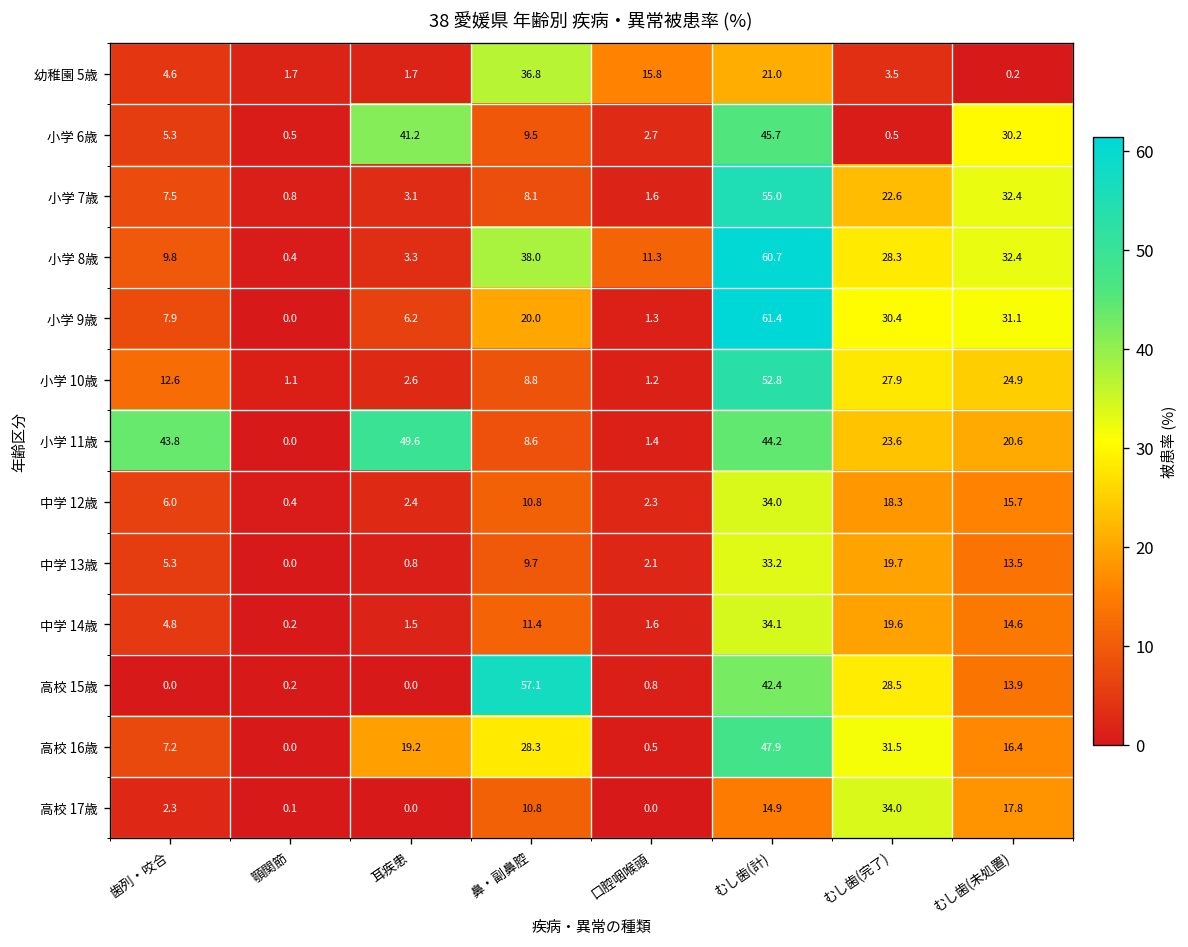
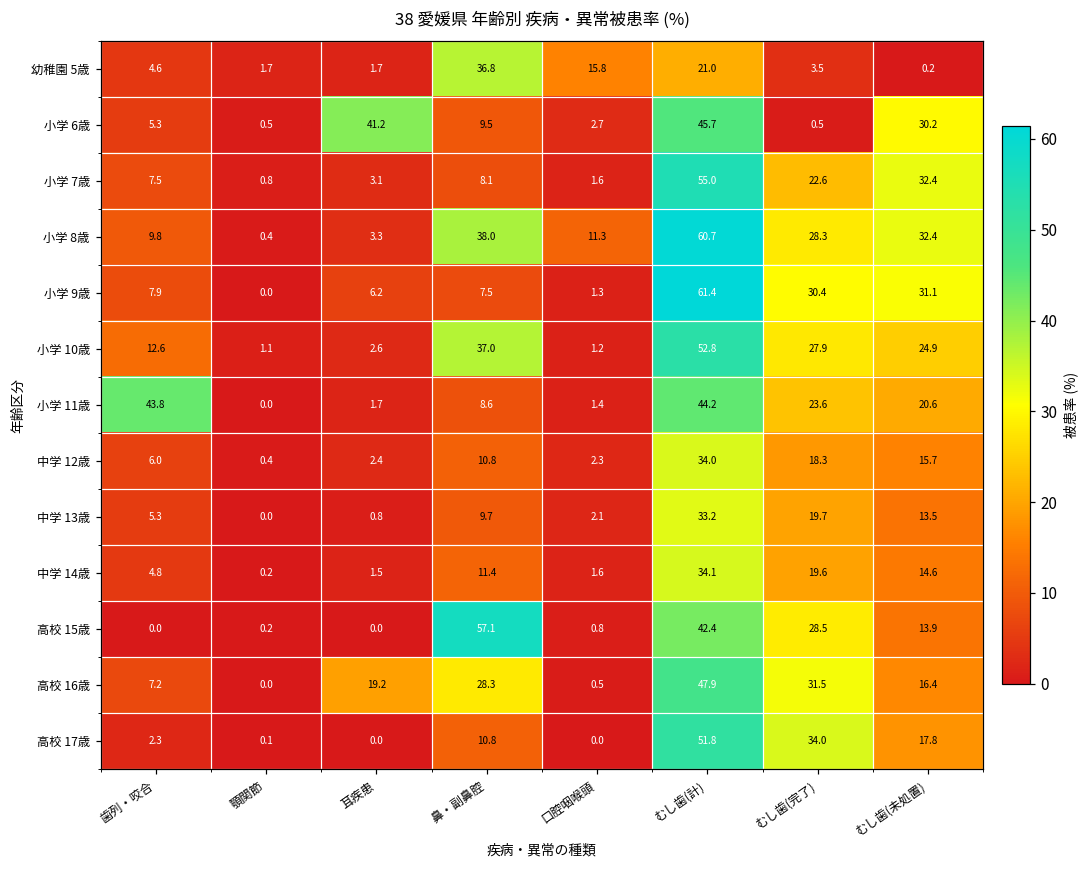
  {
    "幼稚園 5歳": {
      "歯列・咬合": 4.6,
      "顎関節": 1.7,
      "耳疾患": 1.7,
      "鼻・副鼻腔": 36.8,
      "口腔咽喉頭": 15.8,
      "むし歯(計)": 21.0,
      "むし歯(完了)": 3.5,
      "むし歯(未処置)": 0.2
    },
    "小学 6歳": {
      "歯列・咬合": 5.3,
      "顎関節": 0.5,
      "耳疾患": 41.2,
      "鼻・副鼻腔": 9.5,
      "口腔咽喉頭": 2.7,
      "むし歯(計)": 45.7,
      "むし歯(完了)": 0.5,
      "むし歯(未処置)": 30.2
    },
    "小学 7歳": {
      "歯列・咬合": 7.5,
      "顎関節": 0.8,
      "耳疾患": 3.1,
      "鼻・副鼻腔": 8.1,
      "口腔咽喉頭": 1.6,
      "むし歯(計)": 55.0,
      "むし歯(完了)": 22.6,
      "むし歯(未処置)": 32.4
    },
    "小学 8歳": {
      "歯列・咬合": 9.8,
      "顎関節": 0.4,
      "耳疾患": 3.3,
      "鼻・副鼻腔": 38.0,
      "口腔咽喉頭": 11.3,
      "むし歯(計)": 60.7,
      "むし歯(完了)": 28.3,
      "むし歯(未処置)": 32.4
    },
    "小学 9歳": {
      "歯列・咬合": 7.9,
      "顎関節": 0.0,
      "耳疾患": 6.2,
-     "鼻・副鼻腔": 20.0,
+     "鼻・副鼻腔": 7.5,
      "口腔咽喉頭": 1.3,
      "むし歯(計)": 61.4,
      "むし歯(完了)": 30.4,
      "むし歯(未処置)": 31.1
    },
    "小学 10歳": {
      "歯列・咬合": 12.6,
      "顎関節": 1.1,
      "耳疾患": 2.6,
-     "鼻・副鼻腔": 8.8,
+     "鼻・副鼻腔": 37.0,
      "口腔咽喉頭": 1.2,
      "むし歯(計)": 52.8,
      "むし歯(完了)": 27.9,
      "むし歯(未処置)": 24.9
    },
    "小学 11歳": {
      "歯列・咬合": 43.8,
      "顎関節": 0.0,
-     "耳疾患": 49.6,
+     "耳疾患": 1.7,
      "鼻・副鼻腔": 8.6,
      "口腔咽喉頭": 1.4,
      "むし歯(計)": 44.2,
      "むし歯(完了)": 23.6,
      "むし歯(未処置)": 20.6
    },
    "中学 12歳": {
      "歯列・咬合": 6.0,
      "顎関節": 0.4,
      "耳疾患": 2.4,
      "鼻・副鼻腔": 10.8,
      "口腔咽喉頭": 2.3,
      "むし歯(計)": 34.0,
      "むし歯(完了)": 18.3,
      "むし歯(未処置)": 15.7
    },
    "中学 13歳": {
      "歯列・咬合": 5.3,
      "顎関節": 0.0,
      "耳疾患": 0.8,
      "鼻・副鼻腔": 9.7,
      "口腔咽喉頭": 2.1,
      "むし歯(計)": 33.2,
      "むし歯(完了)": 19.7,
      "むし歯(未処置)": 13.5
    },
    "中学 14歳": {
      "歯列・咬合": 4.8,
      "顎関節": 0.2,
      "耳疾患": 1.5,
      "鼻・副鼻腔": 11.4,
      "口腔咽喉頭": 1.6,
      "むし歯(計)": 34.1,
      "むし歯(完了)": 19.6,
      "むし歯(未処置)": 14.6
    },
    "高校 15歳": {
      "歯列・咬合": 0.0,
      "顎関節": 0.2,
      "耳疾患": 0.0,
      "鼻・副鼻腔": 57.1,
      "口腔咽喉頭": 0.8,
      "むし歯(計)": 42.4,
      "むし歯(完了)": 28.5,
      "むし歯(未処置)": 13.9
    },
    "高校 16歳": {
      "歯列・咬合": 7.2,
      "顎関節": 0.0,
      "耳疾患": 19.2,
      "鼻・副鼻腔": 28.3,
      "口腔咽喉頭": 0.5,
      "むし歯(計)": 47.9,
      "むし歯(完了)": 31.5,
      "むし歯(未処置)": 16.4
    },
    "高校 17歳": {
      "歯列・咬合": 2.3,
      "顎関節": 0.1,
      "耳疾患": 0.0,
      "鼻・副鼻腔": 10.8,
      "口腔咽喉頭": 0.0,
-     "むし歯(計)": 14.9,
+     "むし歯(計)": 51.8,
      "むし歯(完了)": 34.0,
      "むし歯(未処置)": 17.8
    }
  }
